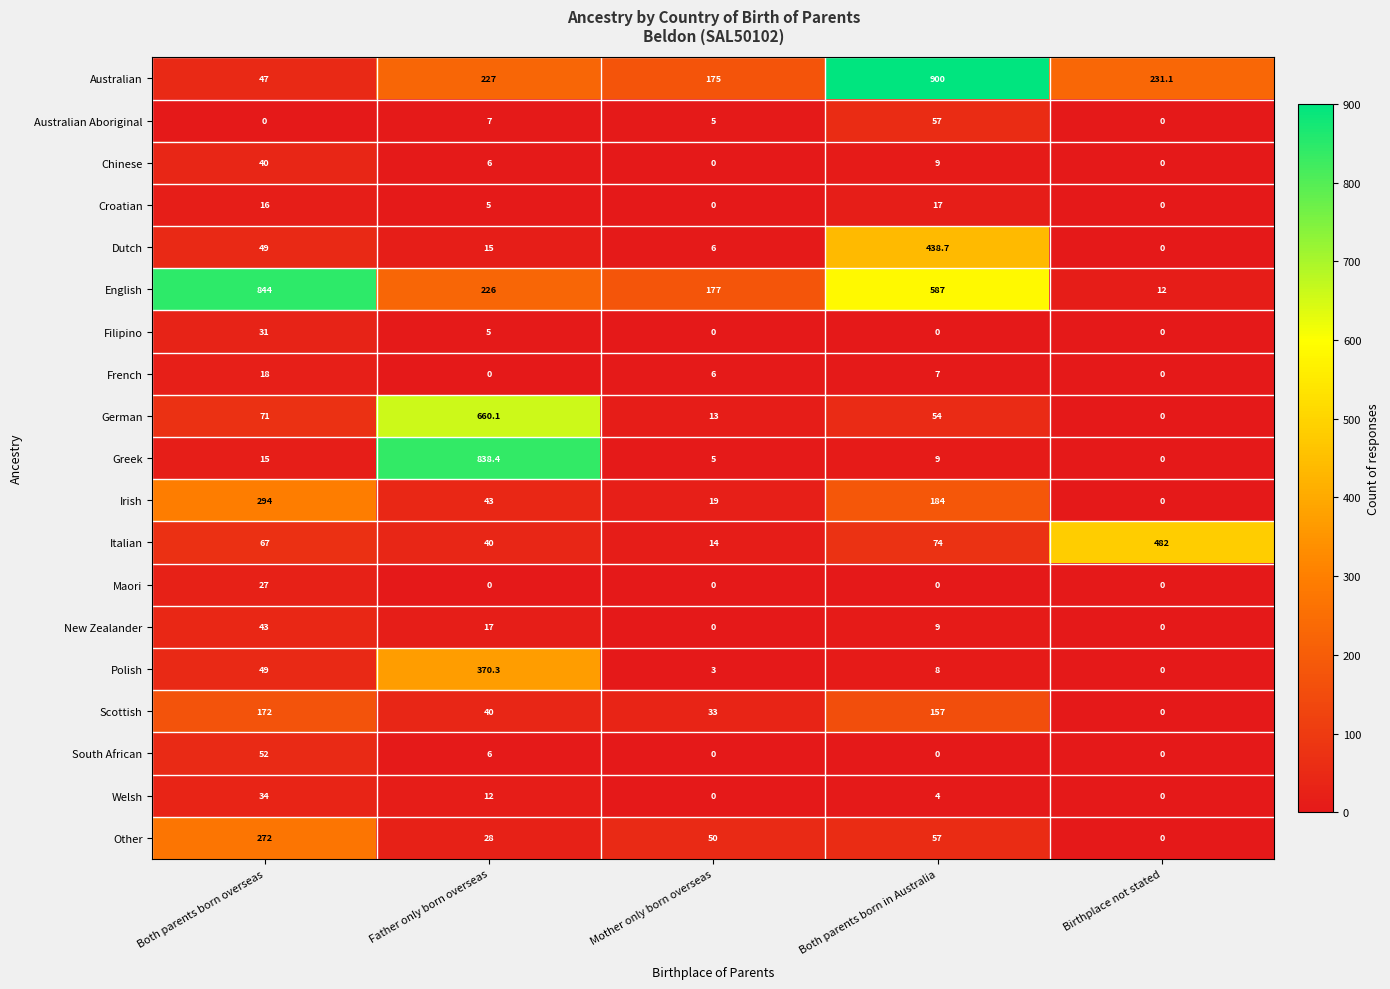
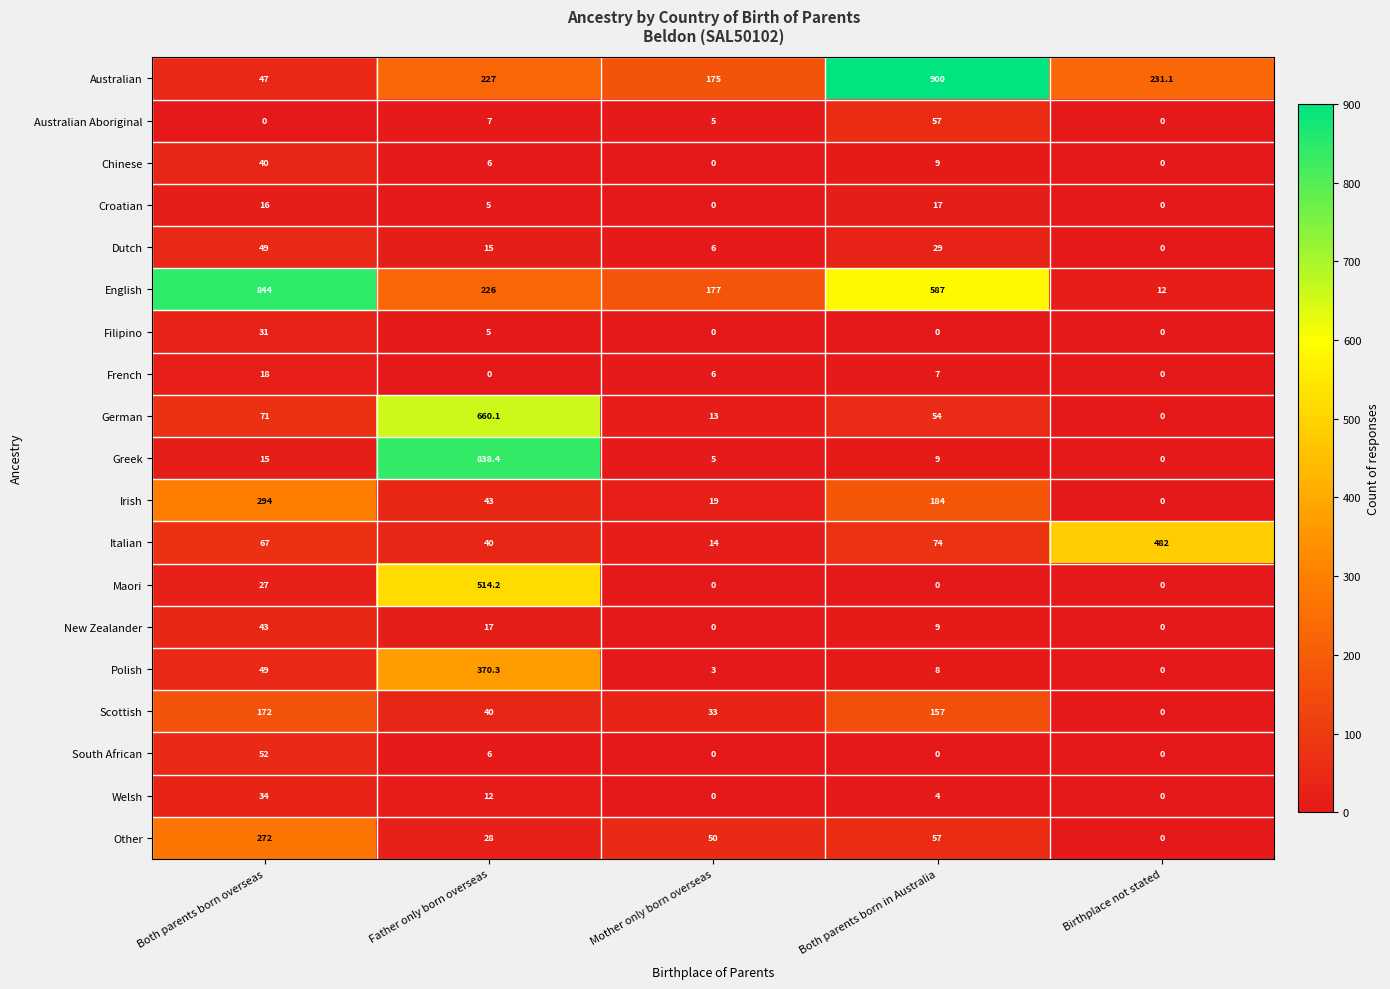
  {
    "Australian": {
      "Both parents born overseas": 47,
      "Father only born overseas": 227,
      "Mother only born overseas": 175,
      "Both parents born in Australia": 900,
      "Birthplace not stated": 231.1
    },
    "Australian Aboriginal": {
      "Both parents born overseas": 0,
      "Father only born overseas": 7,
      "Mother only born overseas": 5,
      "Both parents born in Australia": 57,
      "Birthplace not stated": 0
    },
    "Chinese": {
      "Both parents born overseas": 40,
      "Father only born overseas": 6,
      "Mother only born overseas": 0,
      "Both parents born in Australia": 9,
      "Birthplace not stated": 0
    },
    "Croatian": {
      "Both parents born overseas": 16,
      "Father only born overseas": 5,
      "Mother only born overseas": 0,
      "Both parents born in Australia": 17,
      "Birthplace not stated": 0
    },
    "Dutch": {
      "Both parents born overseas": 49,
      "Father only born overseas": 15,
      "Mother only born overseas": 6,
-     "Both parents born in Australia": 438.7,
+     "Both parents born in Australia": 29,
      "Birthplace not stated": 0
    },
    "English": {
      "Both parents born overseas": 844,
      "Father only born overseas": 226,
      "Mother only born overseas": 177,
      "Both parents born in Australia": 587,
      "Birthplace not stated": 12
    },
    "Filipino": {
      "Both parents born overseas": 31,
      "Father only born overseas": 5,
      "Mother only born overseas": 0,
      "Both parents born in Australia": 0,
      "Birthplace not stated": 0
    },
    "French": {
      "Both parents born overseas": 18,
      "Father only born overseas": 0,
      "Mother only born overseas": 6,
      "Both parents born in Australia": 7,
      "Birthplace not stated": 0
    },
    "German": {
      "Both parents born overseas": 71,
      "Father only born overseas": 660.1,
      "Mother only born overseas": 13,
      "Both parents born in Australia": 54,
      "Birthplace not stated": 0
    },
    "Greek": {
      "Both parents born overseas": 15,
      "Father only born overseas": 838.4,
      "Mother only born overseas": 5,
      "Both parents born in Australia": 9,
      "Birthplace not stated": 0
    },
    "Irish": {
      "Both parents born overseas": 294,
      "Father only born overseas": 43,
      "Mother only born overseas": 19,
      "Both parents born in Australia": 184,
      "Birthplace not stated": 0
    },
    "Italian": {
      "Both parents born overseas": 67,
      "Father only born overseas": 40,
      "Mother only born overseas": 14,
      "Both parents born in Australia": 74,
      "Birthplace not stated": 482
    },
    "Maori": {
      "Both parents born overseas": 27,
-     "Father only born overseas": 0,
+     "Father only born overseas": 514.2,
      "Mother only born overseas": 0,
      "Both parents born in Australia": 0,
      "Birthplace not stated": 0
    },
    "New Zealander": {
      "Both parents born overseas": 43,
      "Father only born overseas": 17,
      "Mother only born overseas": 0,
      "Both parents born in Australia": 9,
      "Birthplace not stated": 0
    },
    "Polish": {
      "Both parents born overseas": 49,
      "Father only born overseas": 370.3,
      "Mother only born overseas": 3,
      "Both parents born in Australia": 8,
      "Birthplace not stated": 0
    },
    "Scottish": {
      "Both parents born overseas": 172,
      "Father only born overseas": 40,
      "Mother only born overseas": 33,
      "Both parents born in Australia": 157,
      "Birthplace not stated": 0
    },
    "South African": {
      "Both parents born overseas": 52,
      "Father only born overseas": 6,
      "Mother only born overseas": 0,
      "Both parents born in Australia": 0,
      "Birthplace not stated": 0
    },
    "Welsh": {
      "Both parents born overseas": 34,
      "Father only born overseas": 12,
      "Mother only born overseas": 0,
      "Both parents born in Australia": 4,
      "Birthplace not stated": 0
    },
    "Other": {
      "Both parents born overseas": 272,
      "Father only born overseas": 28,
      "Mother only born overseas": 50,
      "Both parents born in Australia": 57,
      "Birthplace not stated": 0
    }
  }
